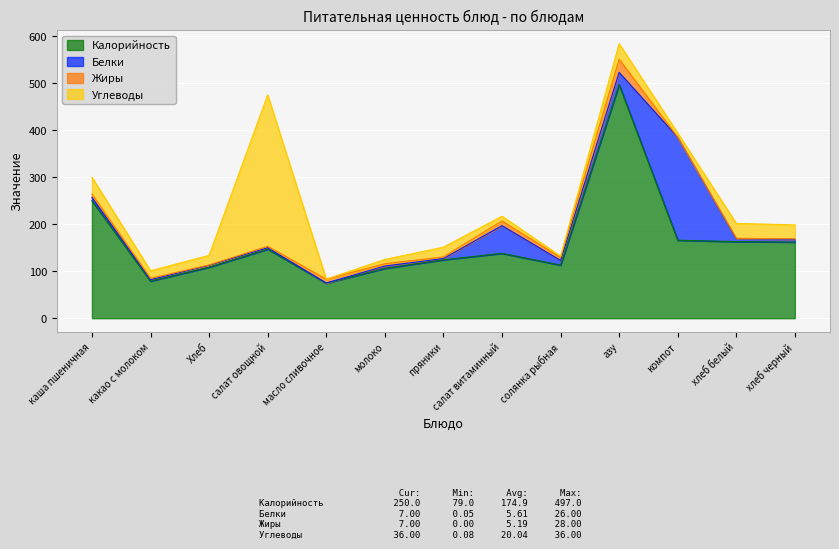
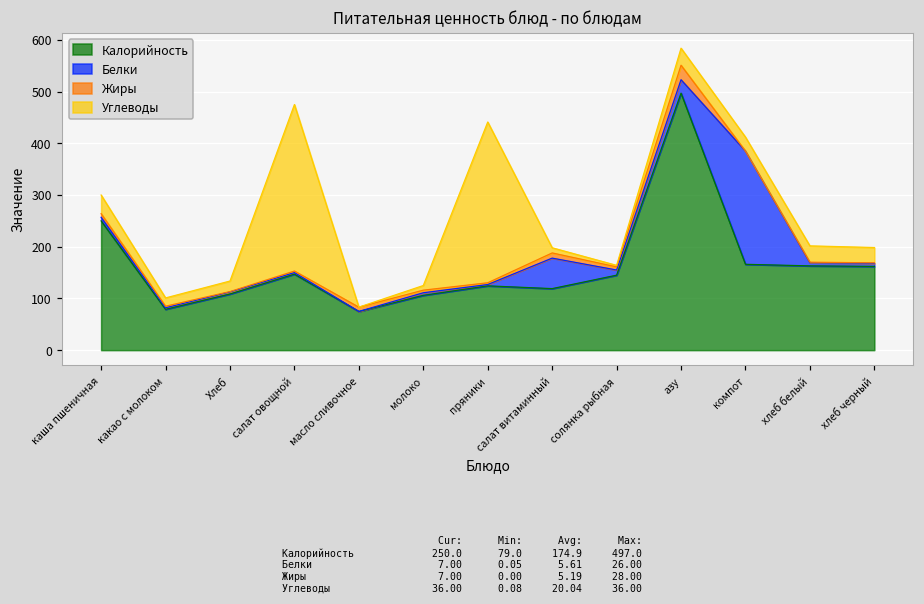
  {
    "Калорийность": {
      "каша пшеничная": 250,
-     "салат витаминный": 140,
-     "солянка рыбная": 110,
+     "салат витаминный": 120,
+     "солянка рыбная": 150,
      "азу": 500,
      "компот": 170,
      "хлеб белый": 160,
      "хлеб черный": 160
    },
    "Белки": {
      "каша пшеничная": 10,
      "салат витаминный": 60,
      "солянка рыбная": 10,
      "азу": 30
    },
    "Жиры": {
      "каша пшеничная": 10,
      "салат витаминный": 10,
      "азу": 30
    },
    "Углеводы": {
      "каша пшеничная": 40,
      "какао с молоком": 20,
      "Хлеб": 20,
      "салат овощной": 320,
      "молоко": 10,
-     "пряники": 20,
+     "пряники": 310,
      "салат витаминный": 10,
      "азу": 30,
-     "компот": 10,
+     "компот": 30,
      "хлеб белый": 30,
      "хлеб черный": 30
    }
  }
